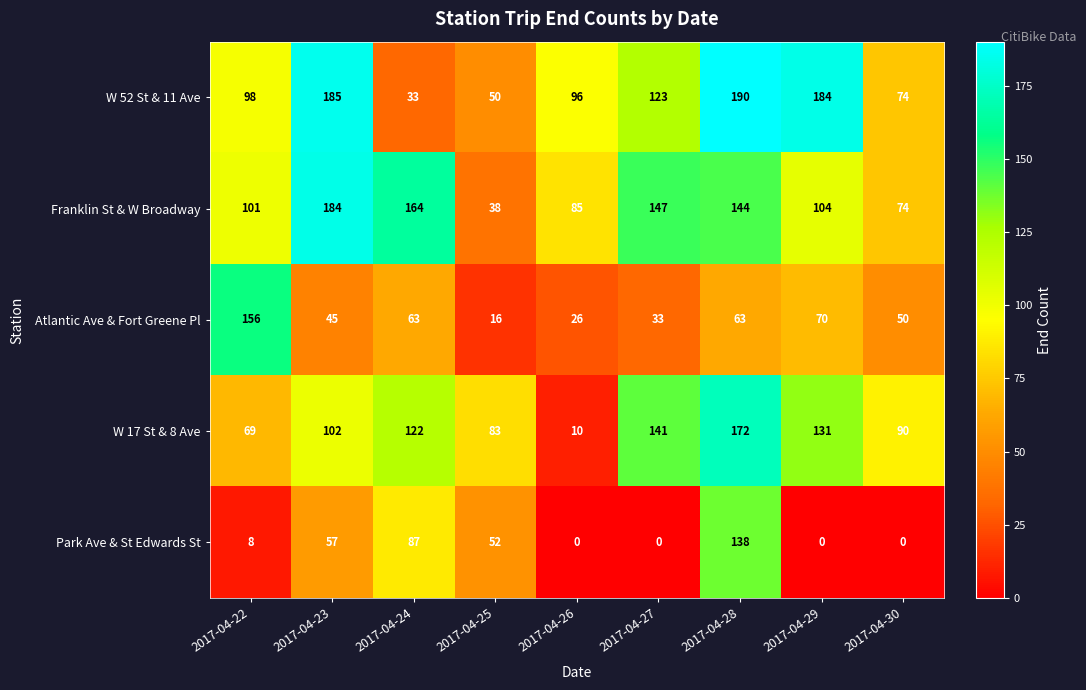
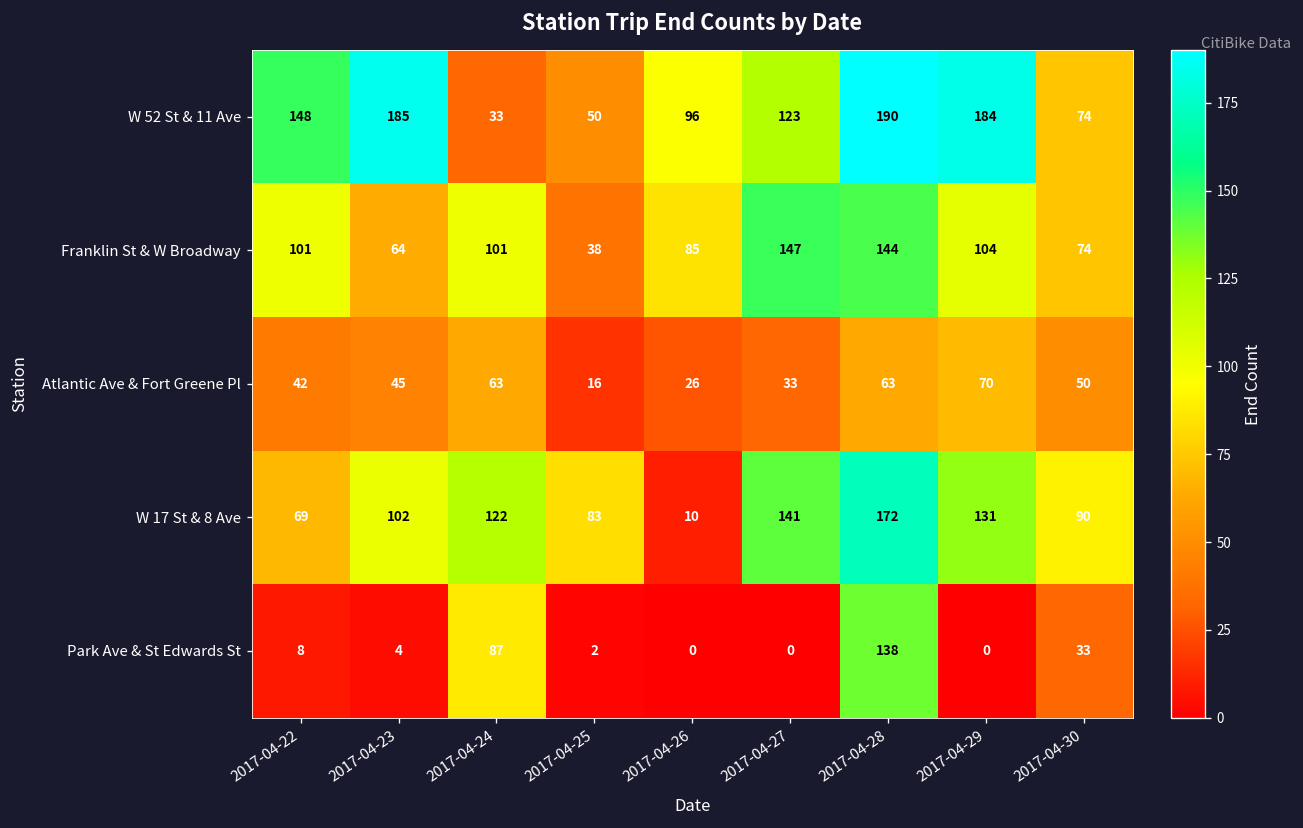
  {
    "W 52 St & 11 Ave": {
-     "2017-04-22": 98,
+     "2017-04-22": 148,
      "2017-04-23": 185,
      "2017-04-24": 33,
      "2017-04-25": 50,
      "2017-04-26": 96,
      "2017-04-27": 123,
      "2017-04-28": 190,
      "2017-04-29": 184,
      "2017-04-30": 74
    },
    "Franklin St & W Broadway": {
      "2017-04-22": 101,
-     "2017-04-23": 184,
-     "2017-04-24": 164,
+     "2017-04-23": 64,
+     "2017-04-24": 101,
      "2017-04-25": 38,
      "2017-04-26": 85,
      "2017-04-27": 147,
      "2017-04-28": 144,
      "2017-04-29": 104,
      "2017-04-30": 74
    },
    "Atlantic Ave & Fort Greene Pl": {
-     "2017-04-22": 156,
+     "2017-04-22": 42,
      "2017-04-23": 45,
      "2017-04-24": 63,
      "2017-04-25": 16,
      "2017-04-26": 26,
      "2017-04-27": 33,
      "2017-04-28": 63,
      "2017-04-29": 70,
      "2017-04-30": 50
    },
    "W 17 St & 8 Ave": {
      "2017-04-22": 69,
      "2017-04-23": 102,
      "2017-04-24": 122,
      "2017-04-25": 83,
      "2017-04-26": 10,
      "2017-04-27": 141,
      "2017-04-28": 172,
      "2017-04-29": 131,
      "2017-04-30": 90
    },
    "Park Ave & St Edwards St": {
      "2017-04-22": 8,
-     "2017-04-23": 57,
+     "2017-04-23": 4,
      "2017-04-24": 87,
-     "2017-04-25": 52,
+     "2017-04-25": 2,
      "2017-04-26": 0,
      "2017-04-27": 0,
      "2017-04-28": 138,
      "2017-04-29": 0,
-     "2017-04-30": 0
+     "2017-04-30": 33
    }
  }
